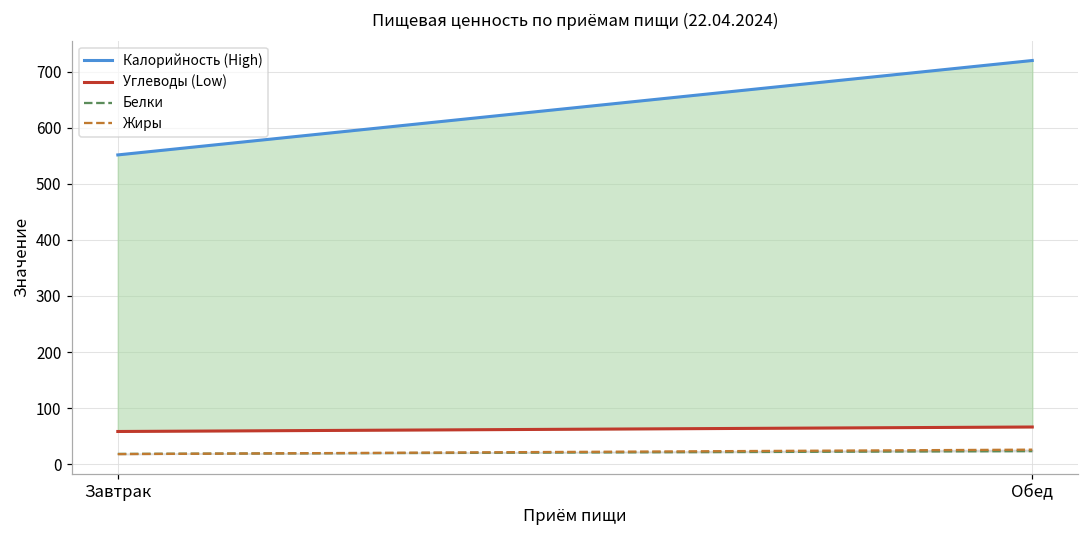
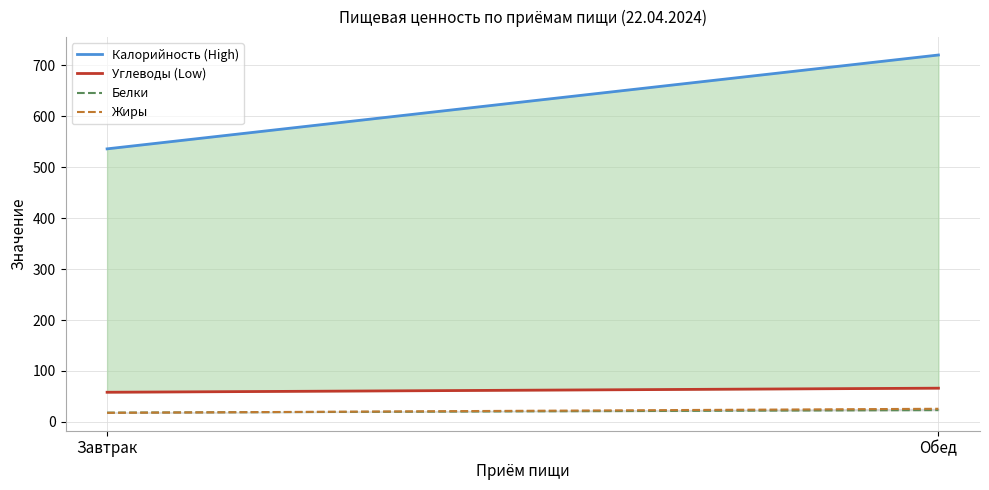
  {
    "Калорийность (High)": {
-     "Завтрак": 550,
+     "Завтрак": 540,
      "Обед": 720
    },
    "Углеводы (Low)": {
      "Завтрак": 60,
      "Обед": 70
    }
  }
